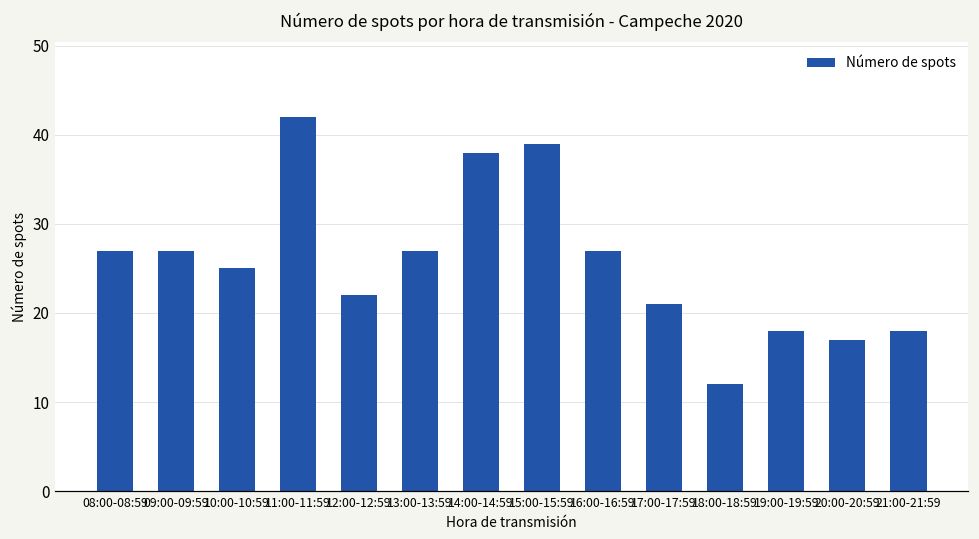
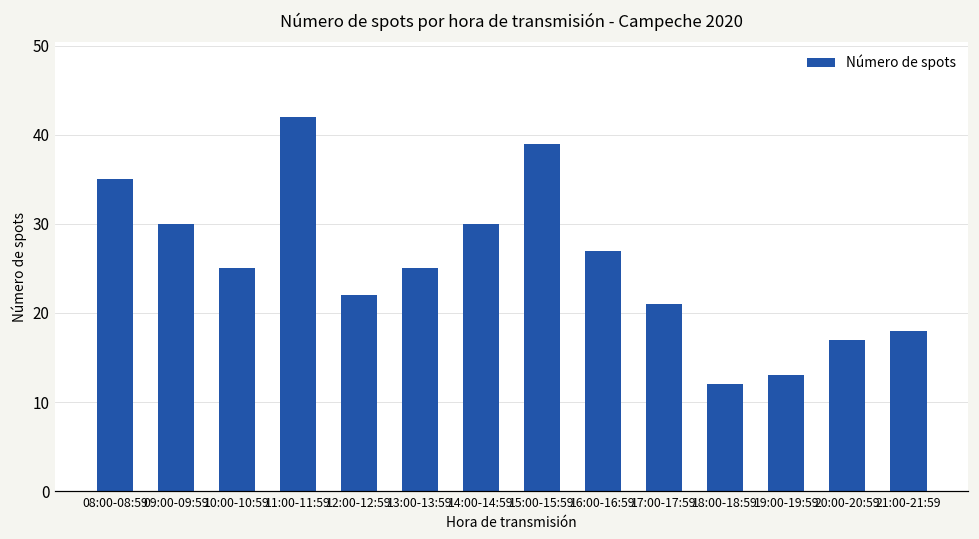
  {
-   "08:00-08:59": 27,
-   "09:00-09:59": 27,
+   "08:00-08:59": 35,
+   "09:00-09:59": 30,
    "10:00-10:59": 25,
    "11:00-11:59": 42,
    "12:00-12:59": 22,
-   "13:00-13:59": 27,
-   "14:00-14:59": 38,
+   "13:00-13:59": 25,
+   "14:00-14:59": 30,
    "15:00-15:59": 39,
    "16:00-16:59": 27,
    "17:00-17:59": 21,
    "18:00-18:59": 12,
-   "19:00-19:59": 18,
+   "19:00-19:59": 13,
    "20:00-20:59": 17,
    "21:00-21:59": 18
  }
